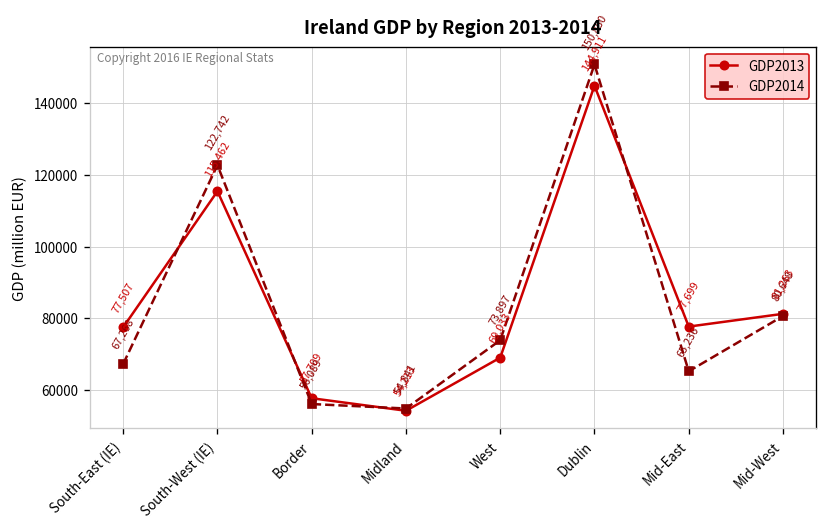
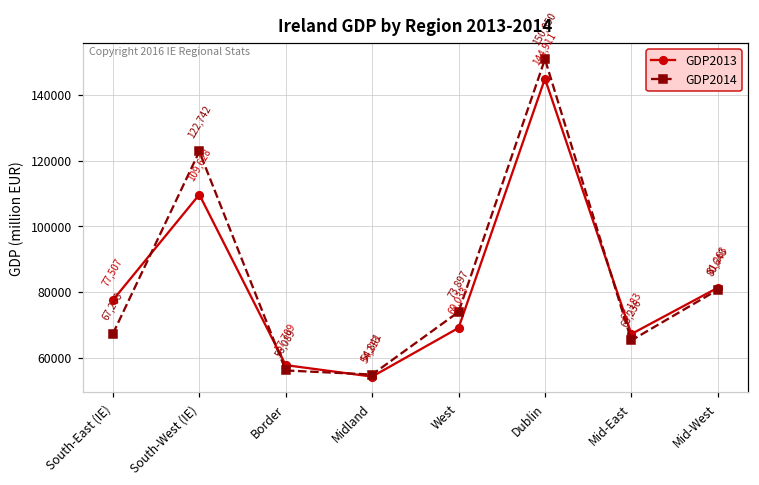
  {
    "GDP2013": {
      "South-East (IE)": "77,507",
-     "South-West (IE)": "115,462",
-     "Mid-East": "77,699"
+     "South-West (IE)": "109,628",
+     "Mid-East": "67,183"
    }
  }
